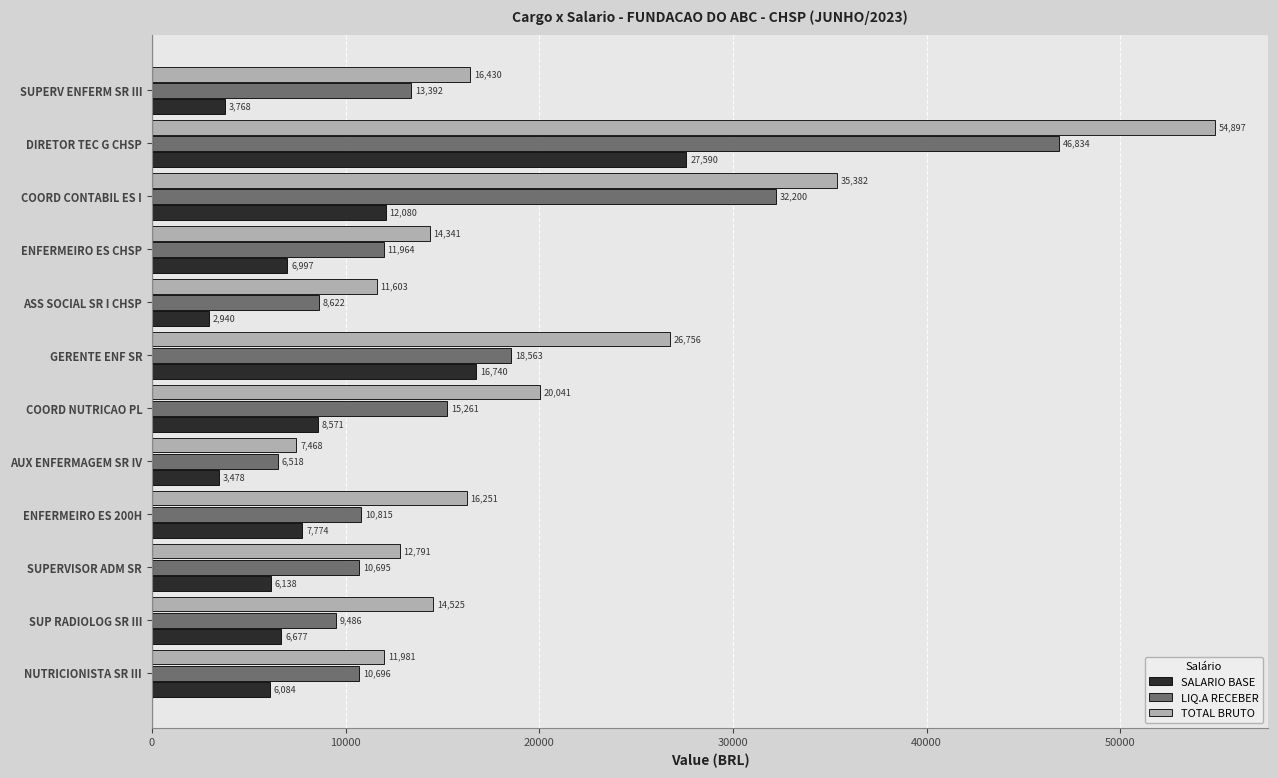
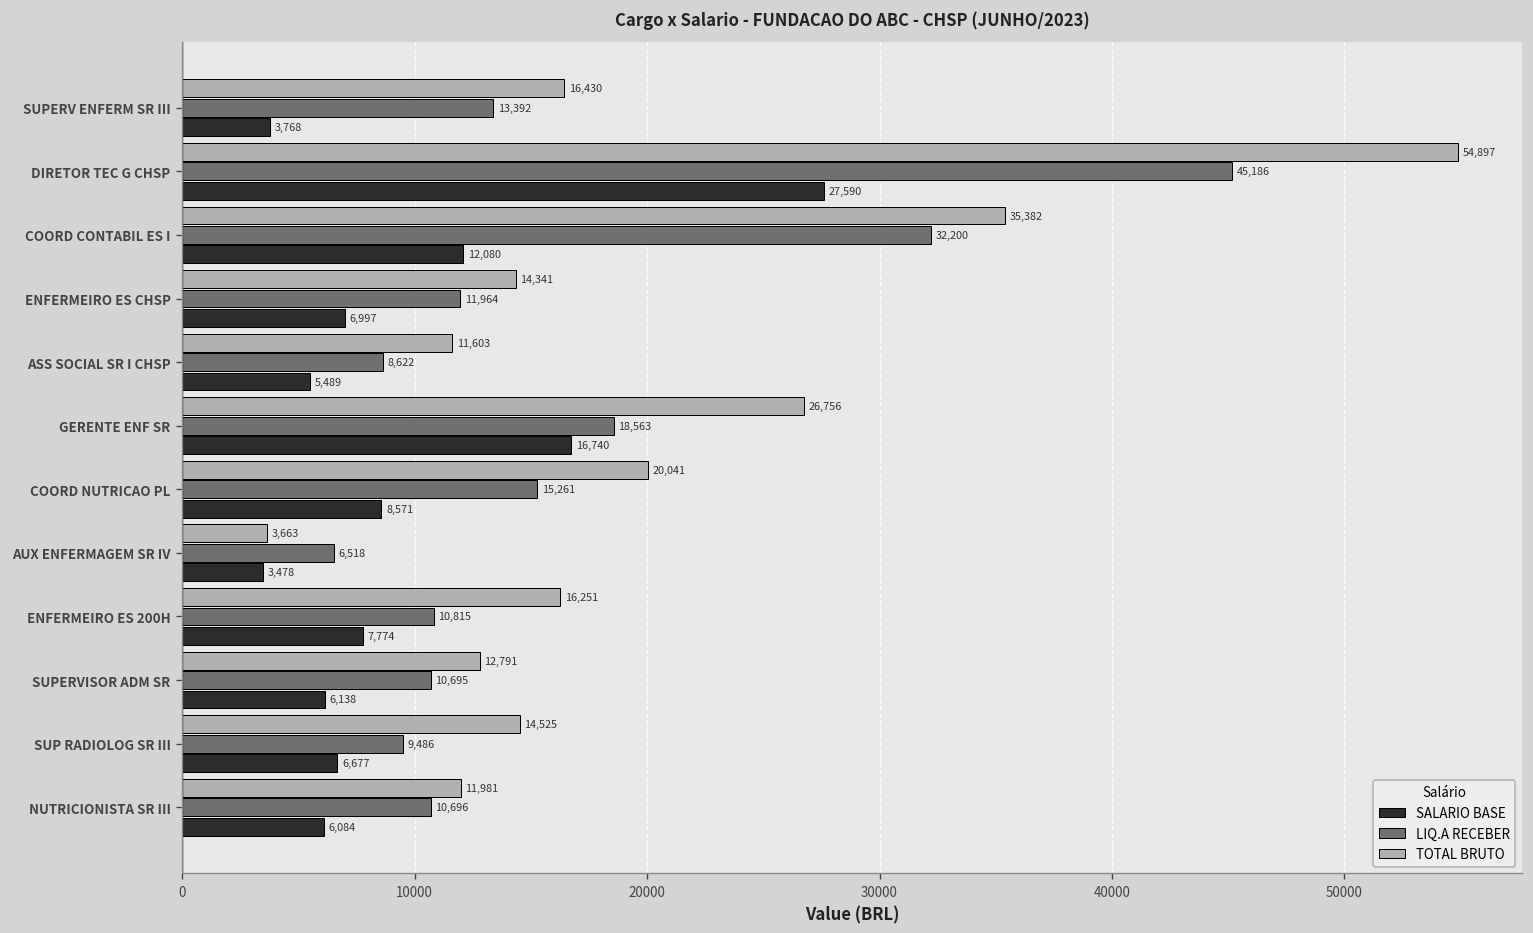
  {
    "SALARIO BASE": {
      "SUPERV ENFERM SR III": "3,768",
      "DIRETOR TEC G CHSP": "27,590",
      "COORD CONTABIL ES I": "12,080",
      "ENFERMEIRO ES CHSP": "6,997",
-     "ASS SOCIAL SR I CHSP": "2,940",
+     "ASS SOCIAL SR I CHSP": "5,489",
      "GERENTE ENF SR": "16,740",
      "COORD NUTRICAO PL": "8,571",
      "AUX ENFERMAGEM SR IV": "3,478",
      "ENFERMEIRO ES 200H": "7,774",
      "SUPERVISOR ADM SR": "6,138",
      "SUP RADIOLOG SR III": "6,677",
      "NUTRICIONISTA SR III": "6,084"
    },
    "LIQ.A RECEBER": {
      "SUPERV ENFERM SR III": "13,392",
-     "DIRETOR TEC G CHSP": "46,834",
+     "DIRETOR TEC G CHSP": "45,186",
      "COORD CONTABIL ES I": "32,200",
      "ENFERMEIRO ES CHSP": "11,964",
      "ASS SOCIAL SR I CHSP": "8,622",
      "GERENTE ENF SR": "18,563",
      "COORD NUTRICAO PL": "15,261",
      "AUX ENFERMAGEM SR IV": "6,518",
      "ENFERMEIRO ES 200H": "10,815",
      "SUPERVISOR ADM SR": "10,695",
      "SUP RADIOLOG SR III": "9,486",
      "NUTRICIONISTA SR III": "10,696"
    },
    "TOTAL BRUTO": {
      "SUPERV ENFERM SR III": "16,430",
      "DIRETOR TEC G CHSP": "54,897",
      "COORD CONTABIL ES I": "35,382",
      "ENFERMEIRO ES CHSP": "14,341",
      "ASS SOCIAL SR I CHSP": "11,603",
      "GERENTE ENF SR": "26,756",
      "COORD NUTRICAO PL": "20,041",
-     "AUX ENFERMAGEM SR IV": "7,468",
+     "AUX ENFERMAGEM SR IV": "3,663",
      "ENFERMEIRO ES 200H": "16,251",
      "SUPERVISOR ADM SR": "12,791",
      "SUP RADIOLOG SR III": "14,525",
      "NUTRICIONISTA SR III": "11,981"
    }
  }
